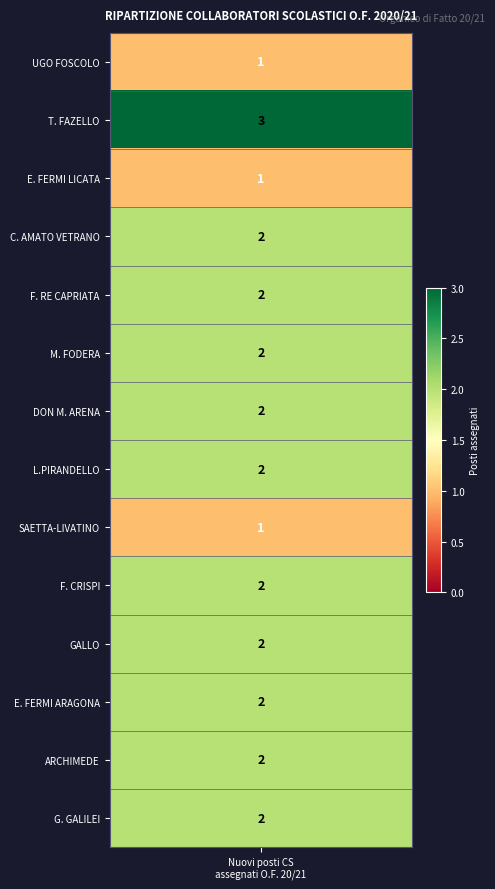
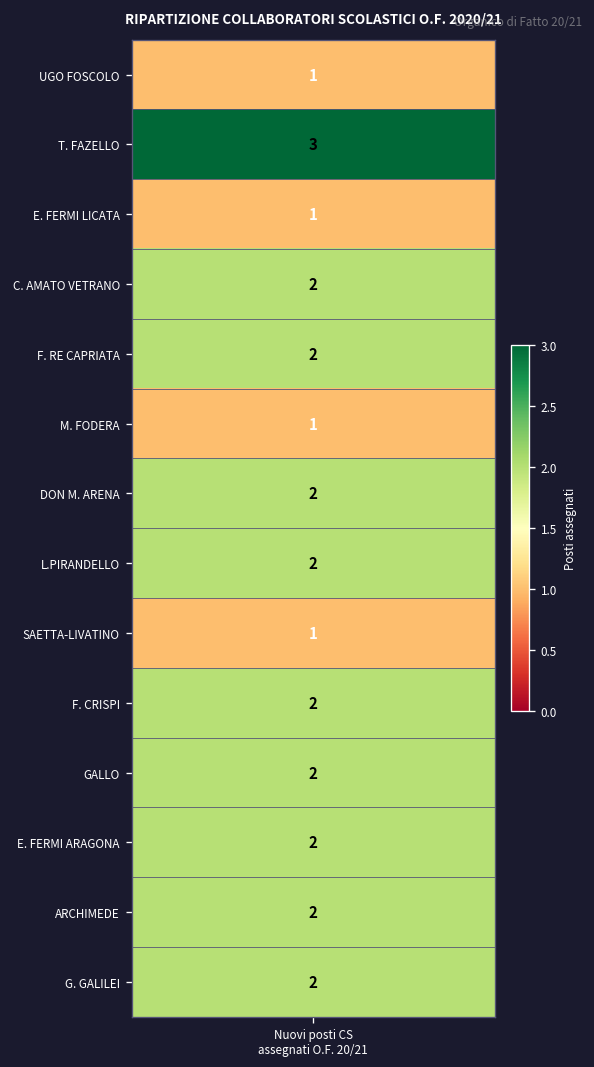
  {
    "UGO FOSCOLO": {
      "Nuovi posti CS assegnati O.F. 20/21": 1
    },
    "T. FAZELLO": {
      "Nuovi posti CS assegnati O.F. 20/21": 3
    },
    "E. FERMI LICATA": {
      "Nuovi posti CS assegnati O.F. 20/21": 1
    },
    "C. AMATO VETRANO": {
      "Nuovi posti CS assegnati O.F. 20/21": 2
    },
    "F. RE CAPRIATA": {
      "Nuovi posti CS assegnati O.F. 20/21": 2
    },
    "M. FODERA": {
-     "Nuovi posti CS assegnati O.F. 20/21": 2
+     "Nuovi posti CS assegnati O.F. 20/21": 1
    },
    "DON M. ARENA": {
      "Nuovi posti CS assegnati O.F. 20/21": 2
    },
    "L.PIRANDELLO": {
      "Nuovi posti CS assegnati O.F. 20/21": 2
    },
    "SAETTA-LIVATINO": {
      "Nuovi posti CS assegnati O.F. 20/21": 1
    },
    "F. CRISPI": {
      "Nuovi posti CS assegnati O.F. 20/21": 2
    },
    "GALLO": {
      "Nuovi posti CS assegnati O.F. 20/21": 2
    },
    "E. FERMI ARAGONA": {
      "Nuovi posti CS assegnati O.F. 20/21": 2
    },
    "ARCHIMEDE": {
      "Nuovi posti CS assegnati O.F. 20/21": 2
    },
    "G. GALILEI": {
      "Nuovi posti CS assegnati O.F. 20/21": 2
    }
  }
